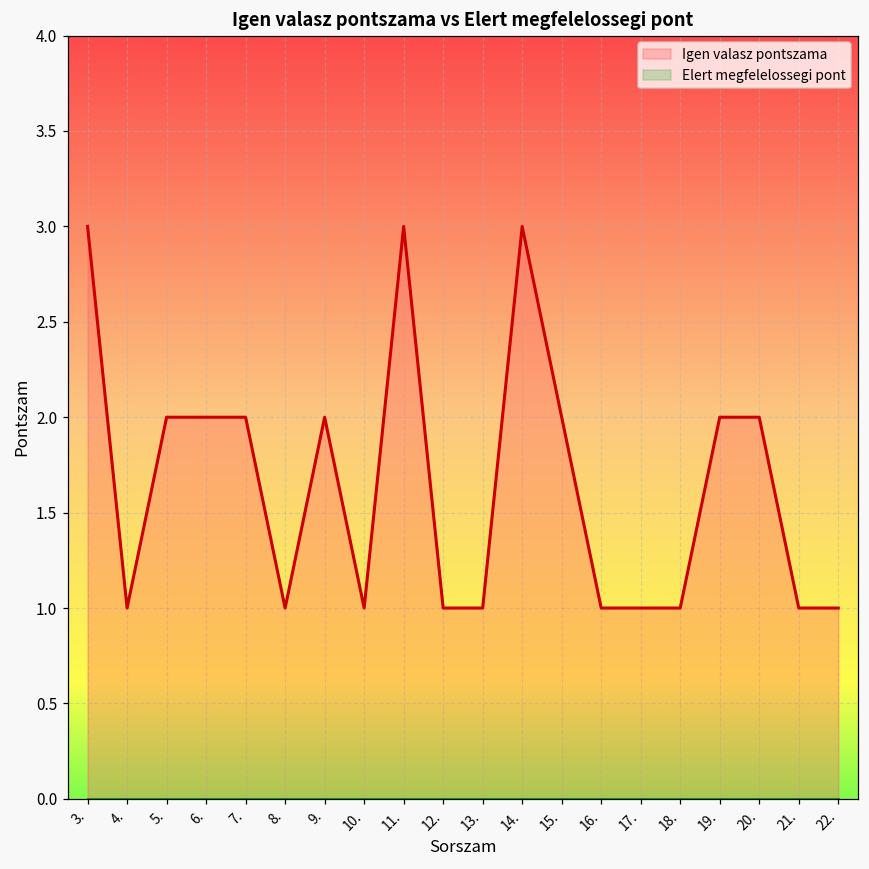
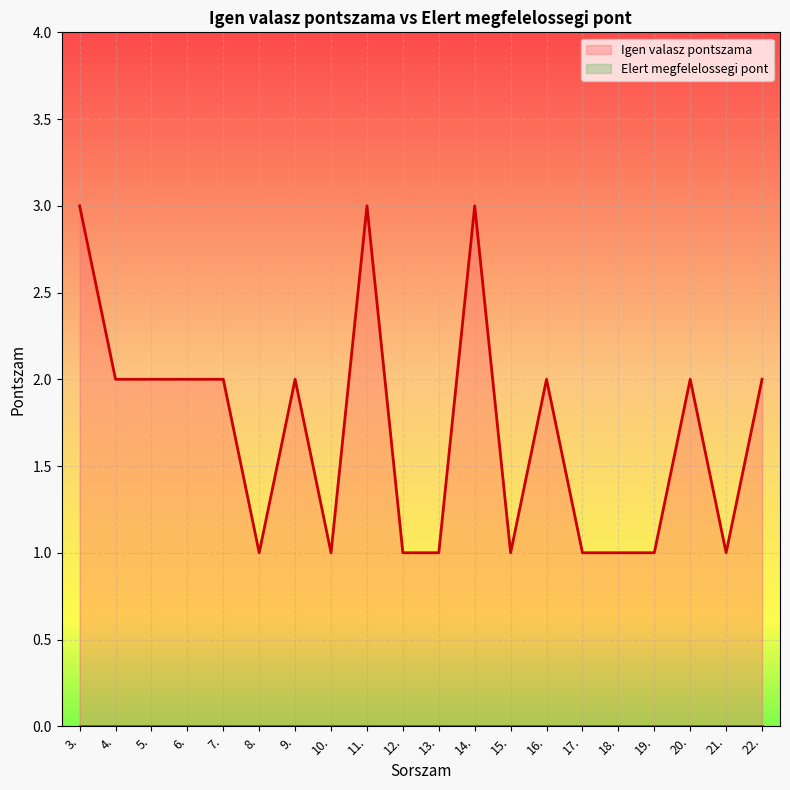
  {
    "Igen valasz pontszama": {
      "3.": 3,
-     "4.": 1,
+     "4.": 2,
      "5.": 2,
      "6.": 2,
      "7.": 2,
      "8.": 1,
      "9.": 2,
      "10.": 1,
      "11.": 3,
      "12.": 1,
      "13.": 1,
      "14.": 3,
-     "15.": 2,
-     "16.": 1,
+     "15.": 1,
+     "16.": 2,
      "17.": 1,
      "18.": 1,
-     "19.": 2,
+     "19.": 1,
      "20.": 2,
      "21.": 1,
-     "22.": 1
+     "22.": 2
    },
    "Elert megfelelossegi pont": {
      "3.": 0,
      "4.": 0,
      "5.": 0,
      "6.": 0,
      "7.": 0,
      "8.": 0,
      "9.": 0,
      "10.": 0,
      "11.": 0,
      "12.": 0,
      "13.": 0,
      "14.": 0,
      "15.": 0,
      "16.": 0,
      "17.": 0,
      "18.": 0,
      "19.": 0,
      "20.": 0,
      "21.": 0,
      "22.": 0
    }
  }
